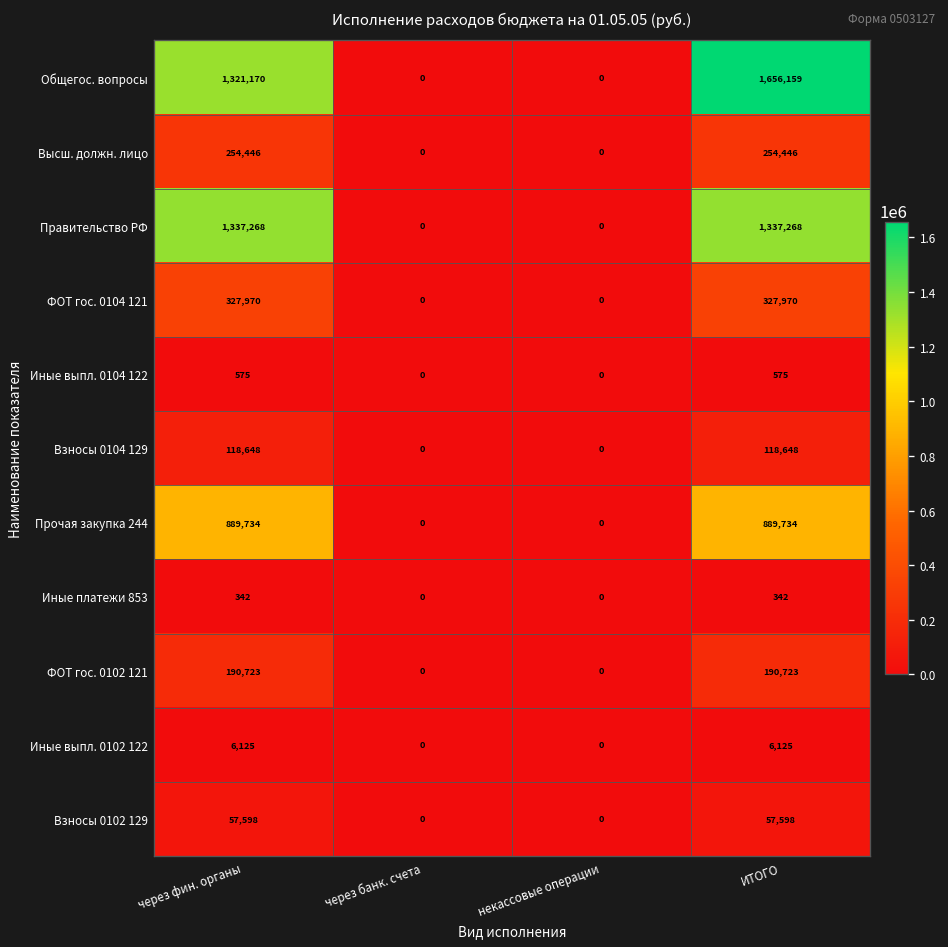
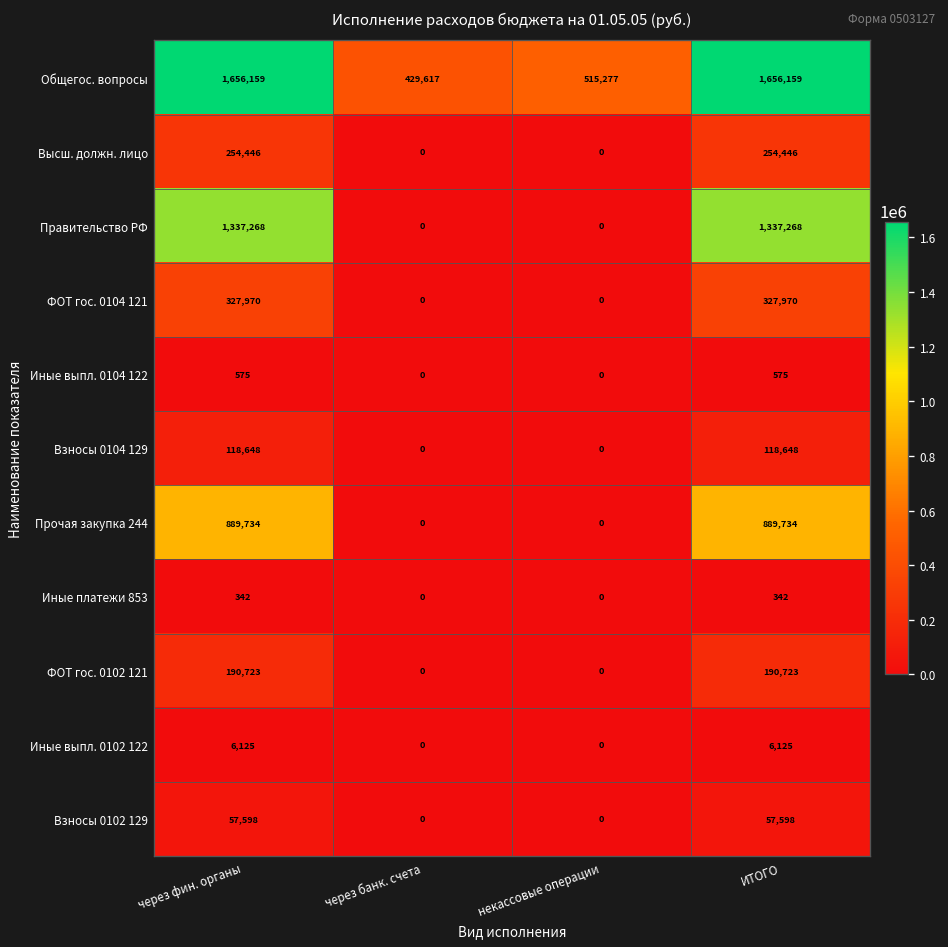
  {
    "Общегос. вопросы": {
-     "через фин. органы": "1,321,170",
-     "через банк. счета": "0",
-     "некассовые операции": "0",
+     "через фин. органы": "1,656,159",
+     "через банк. счета": "429,617",
+     "некассовые операции": "515,277",
      "ИТОГО": "1,656,159"
    },
    "Высш. должн. лицо": {
      "через фин. органы": "254,446",
      "через банк. счета": "0",
      "некассовые операции": "0",
      "ИТОГО": "254,446"
    },
    "Правительство РФ": {
      "через фин. органы": "1,337,268",
      "через банк. счета": "0",
      "некассовые операции": "0",
      "ИТОГО": "1,337,268"
    },
    "ФОТ гос. 0104 121": {
      "через фин. органы": "327,970",
      "через банк. счета": "0",
      "некассовые операции": "0",
      "ИТОГО": "327,970"
    },
    "Иные выпл. 0104 122": {
      "через фин. органы": "575",
      "через банк. счета": "0",
      "некассовые операции": "0",
      "ИТОГО": "575"
    },
    "Взносы 0104 129": {
      "через фин. органы": "118,648",
      "через банк. счета": "0",
      "некассовые операции": "0",
      "ИТОГО": "118,648"
    },
    "Прочая закупка 244": {
      "через фин. органы": "889,734",
      "через банк. счета": "0",
      "некассовые операции": "0",
      "ИТОГО": "889,734"
    },
    "Иные платежи 853": {
      "через фин. органы": "342",
      "через банк. счета": "0",
      "некассовые операции": "0",
      "ИТОГО": "342"
    },
    "ФОТ гос. 0102 121": {
      "через фин. органы": "190,723",
      "через банк. счета": "0",
      "некассовые операции": "0",
      "ИТОГО": "190,723"
    },
    "Иные выпл. 0102 122": {
      "через фин. органы": "6,125",
      "через банк. счета": "0",
      "некассовые операции": "0",
      "ИТОГО": "6,125"
    },
    "Взносы 0102 129": {
      "через фин. органы": "57,598",
      "через банк. счета": "0",
      "некассовые операции": "0",
      "ИТОГО": "57,598"
    }
  }
